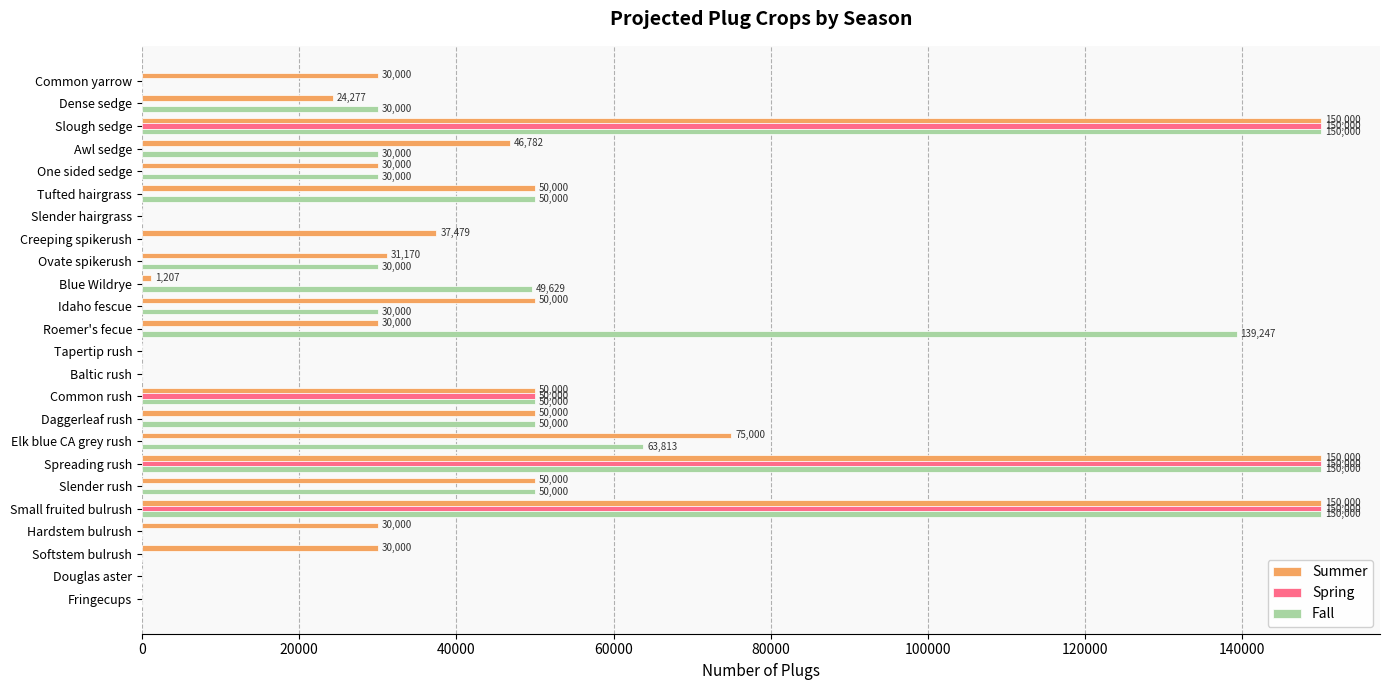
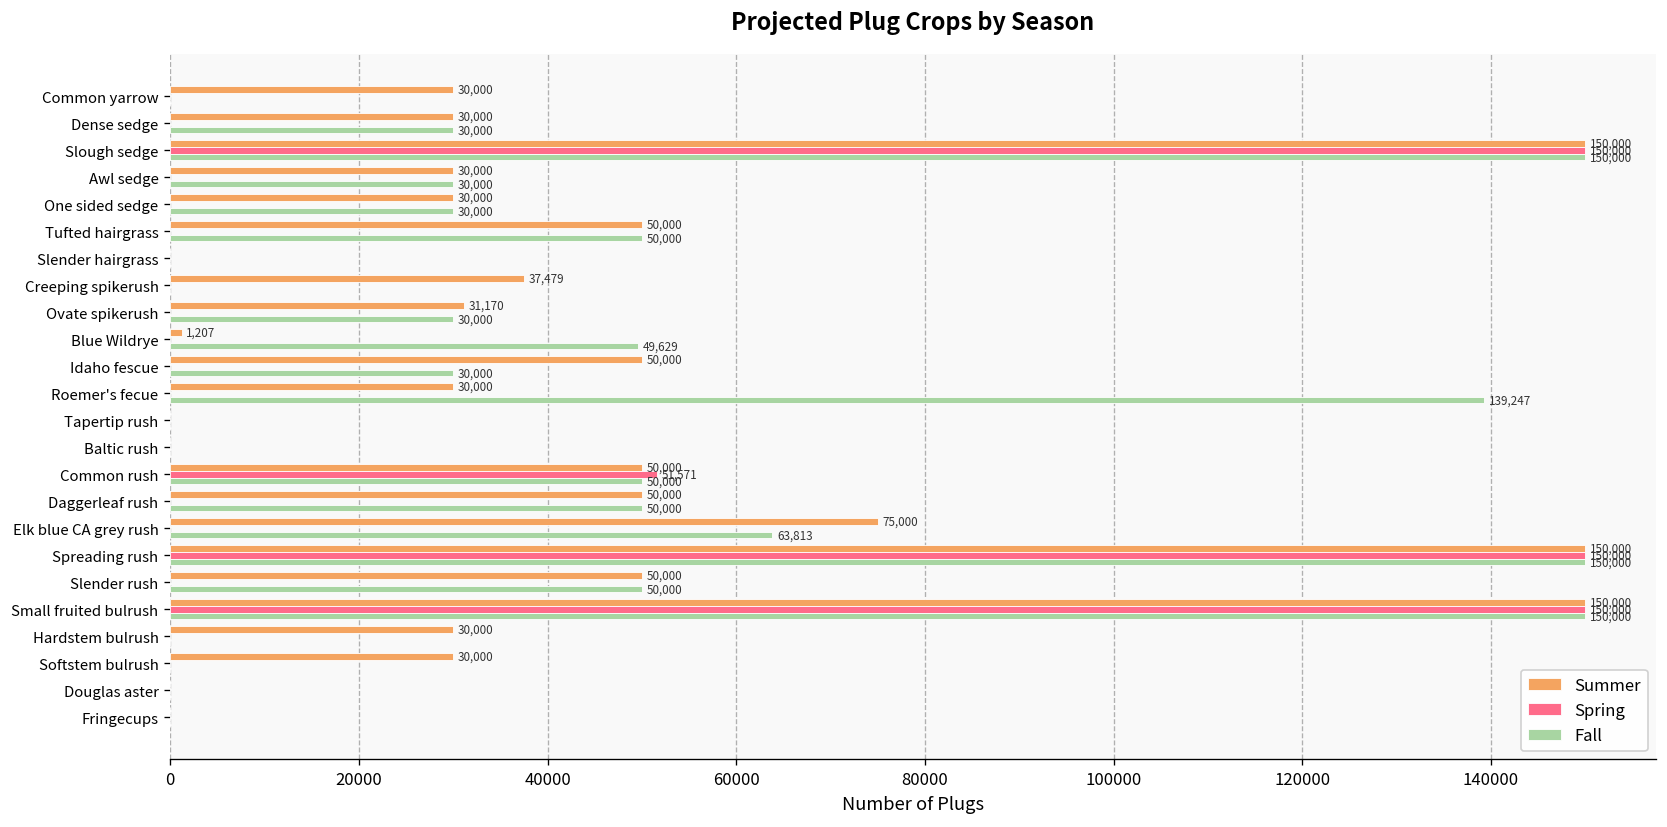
  {
    "Summer": {
      "Common yarrow": "30,000",
-     "Dense sedge": "24,277",
-     "Awl sedge": "46,782",
+     "Dense sedge": "30,000",
+     "Awl sedge": "30,000",
      "One sided sedge": "30,000",
      "Tufted hairgrass": "50,000",
      "Creeping spikerush": "37,479",
      "Ovate spikerush": "31,170",
      "Blue Wildrye": "1,207",
      "Idaho fescue": "50,000",
      "Roemer's fecue": "30,000",
      "Daggerleaf rush": "50,000",
      "Elk blue CA grey rush": "75,000",
      "Slender rush": "50,000",
      "Hardstem bulrush": "30,000",
      "Softstem bulrush": "30,000"
    },
    "Spring": {
-     "Common rush": "50,000"
+     "Common rush": "51,571"
    },
    "Fall": {
      "Dense sedge": "30,000",
      "Awl sedge": "30,000",
      "One sided sedge": "30,000",
      "Tufted hairgrass": "50,000",
      "Ovate spikerush": "30,000",
      "Blue Wildrye": "49,629",
      "Idaho fescue": "30,000",
      "Roemer's fecue": "139,247",
      "Daggerleaf rush": "50,000",
      "Elk blue CA grey rush": "63,813",
      "Slender rush": "50,000"
    }
  }
